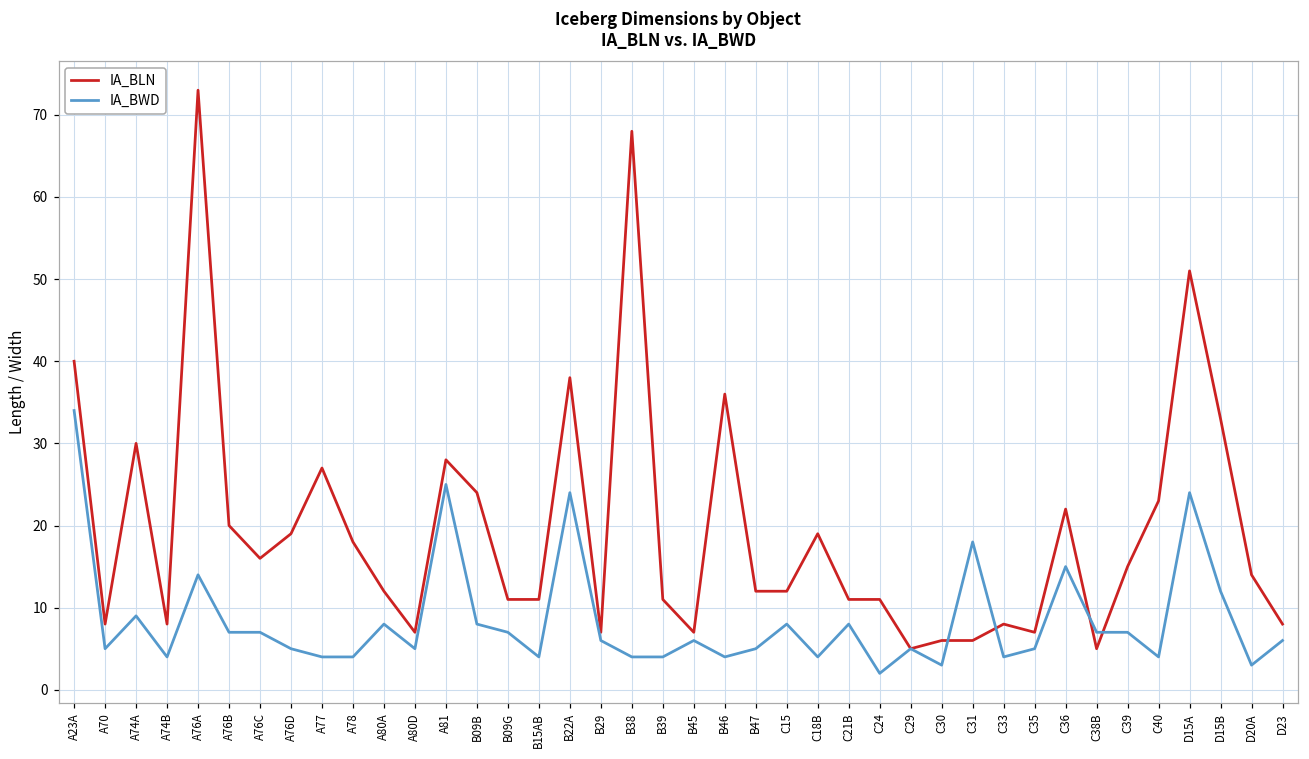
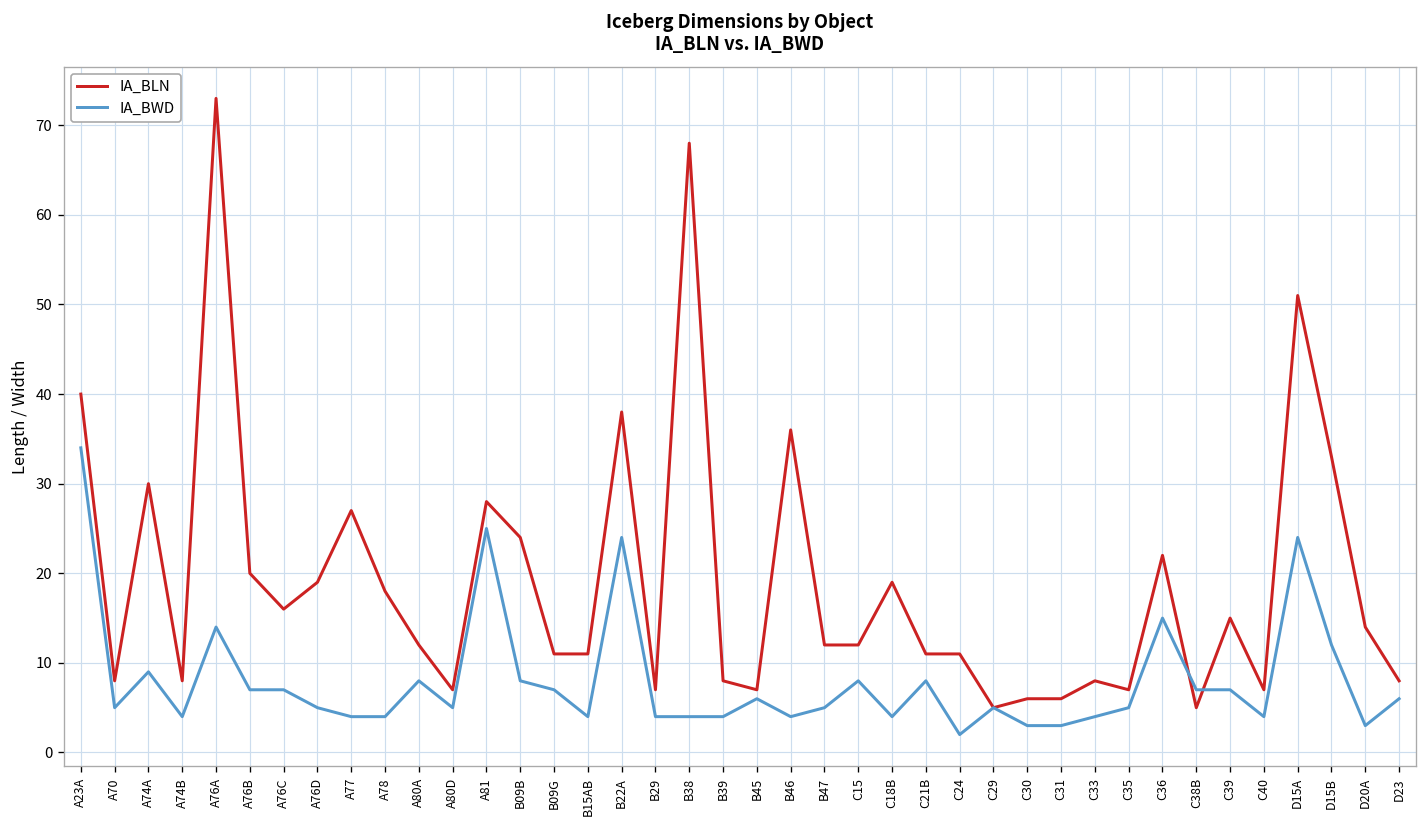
  {
    "IA_BLN": {
      "A23A": 40,
      "A70": 8,
      "A74A": 30,
      "A74B": 8,
      "A76A": 73,
      "A76B": 20,
      "A76C": 16,
      "A76D": 19,
      "A77": 27,
      "A78": 18,
      "A80A": 12,
      "A80D": 7,
      "A81": 28,
      "B09B": 24,
      "B09G": 11,
      "B15AB": 11,
      "B22A": 38,
      "B29": 7,
      "B38": 68,
-     "B39": 11,
+     "B39": 8,
      "B45": 7,
      "B46": 36,
      "B47": 12,
      "C15": 12,
      "C18B": 19,
      "C21B": 11,
      "C24": 11,
      "C30": 6,
      "C31": 6,
      "C33": 8,
      "C35": 7,
      "C36": 22,
      "C38B": 5,
      "C39": 15,
-     "C40": 23,
+     "C40": 7,
      "D15A": 51,
      "D15B": 33,
      "D20A": 14,
      "D23": 8
    },
    "IA_BWD": {
      "A23A": 34,
      "A70": 5,
      "A74A": 9,
      "A74B": 4,
      "A76A": 14,
      "A76B": 7,
      "A76C": 7,
      "A76D": 5,
      "A77": 4,
      "A78": 4,
      "A80A": 8,
      "A80D": 5,
      "A81": 25,
      "B09B": 8,
      "B09G": 7,
      "B15AB": 4,
      "B22A": 24,
-     "B29": 6,
+     "B29": 4,
      "B38": 4,
      "B39": 4,
      "B45": 6,
      "B46": 4,
      "B47": 5,
      "C15": 8,
      "C18B": 4,
      "C21B": 8,
      "C24": 2,
      "C30": 3,
-     "C31": 18,
+     "C31": 3,
      "C33": 4,
      "C35": 5,
      "C36": 15,
      "C38B": 7,
      "C39": 7,
      "C40": 4,
      "D15A": 24,
      "D15B": 12,
      "D20A": 3,
      "D23": 6
    }
  }
